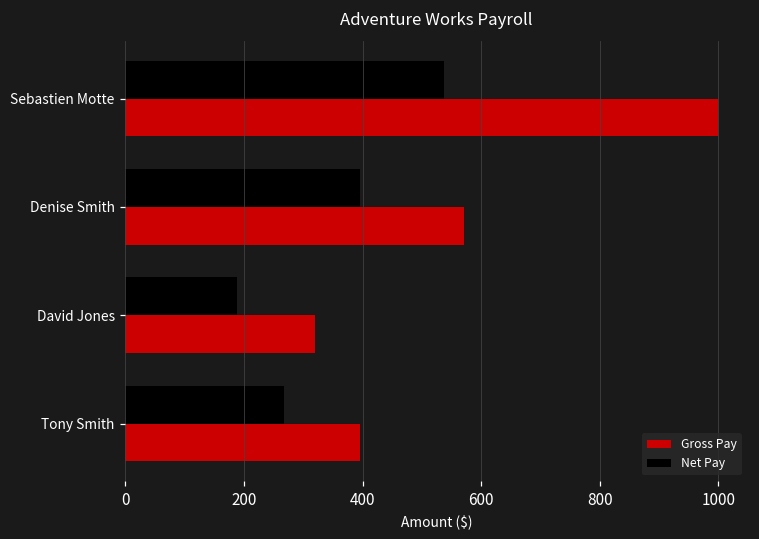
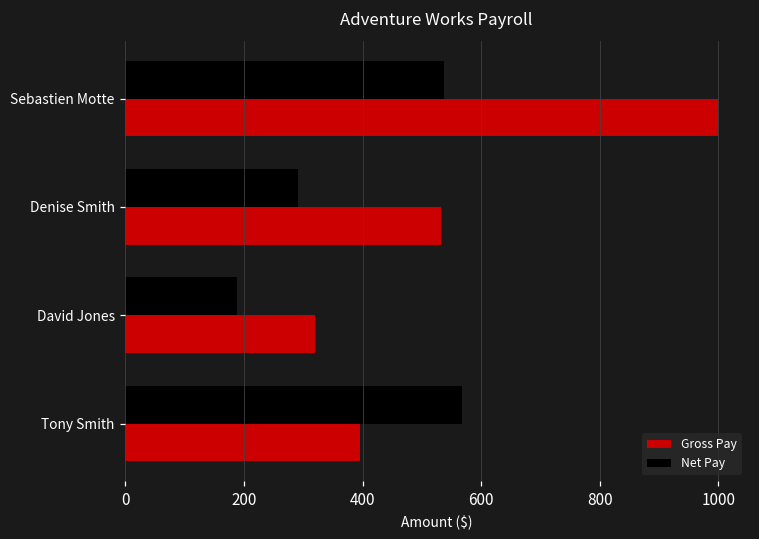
  {
    "Gross Pay": {
      "Sebastien Motte": 1000,
-     "Denise Smith": 570,
+     "Denise Smith": 530,
      "David Jones": 320,
      "Tony Smith": 400
    },
    "Net Pay": {
      "Sebastien Motte": 540,
-     "Denise Smith": 400,
+     "Denise Smith": 290,
      "David Jones": 190,
-     "Tony Smith": 270
+     "Tony Smith": 570
    }
  }
